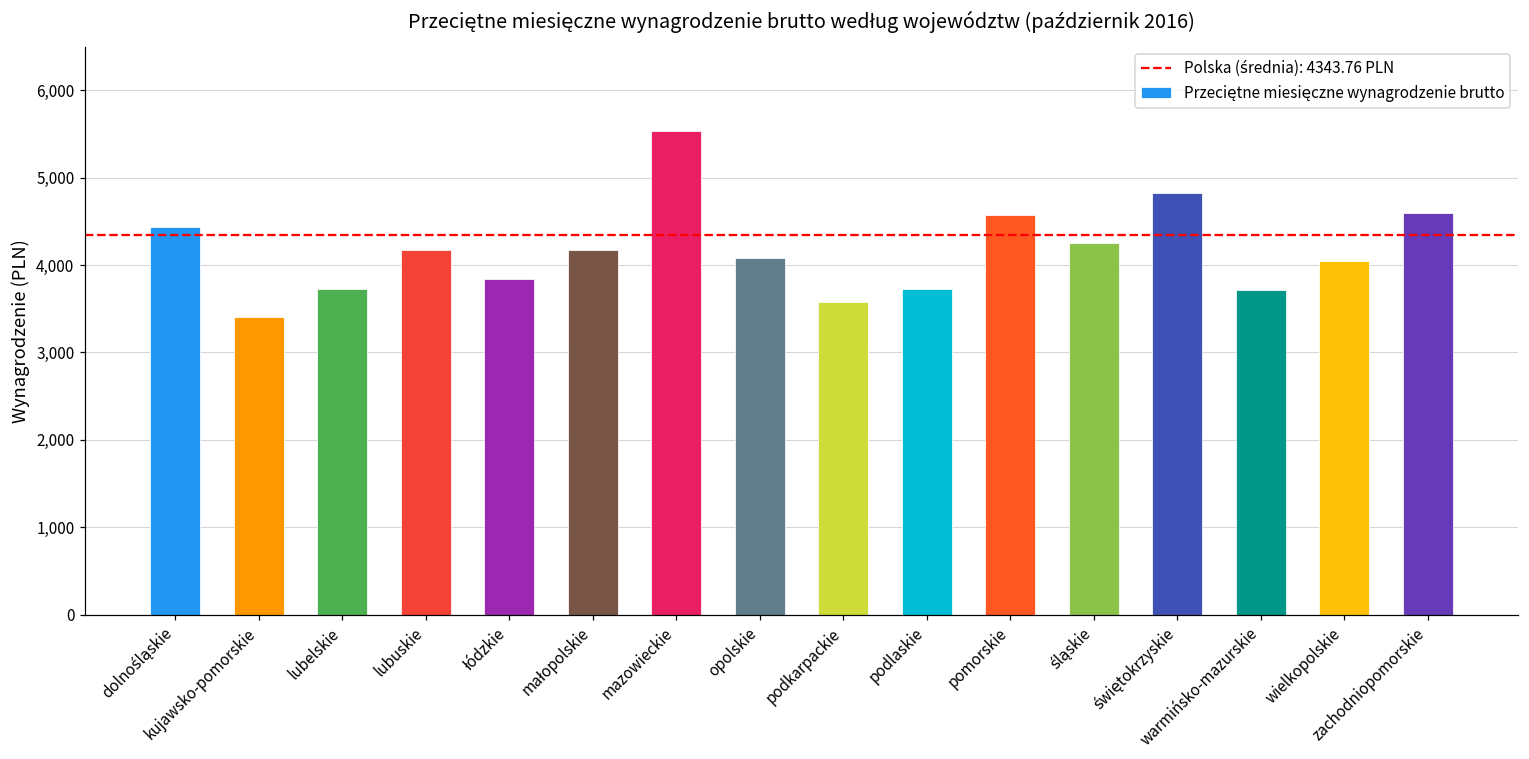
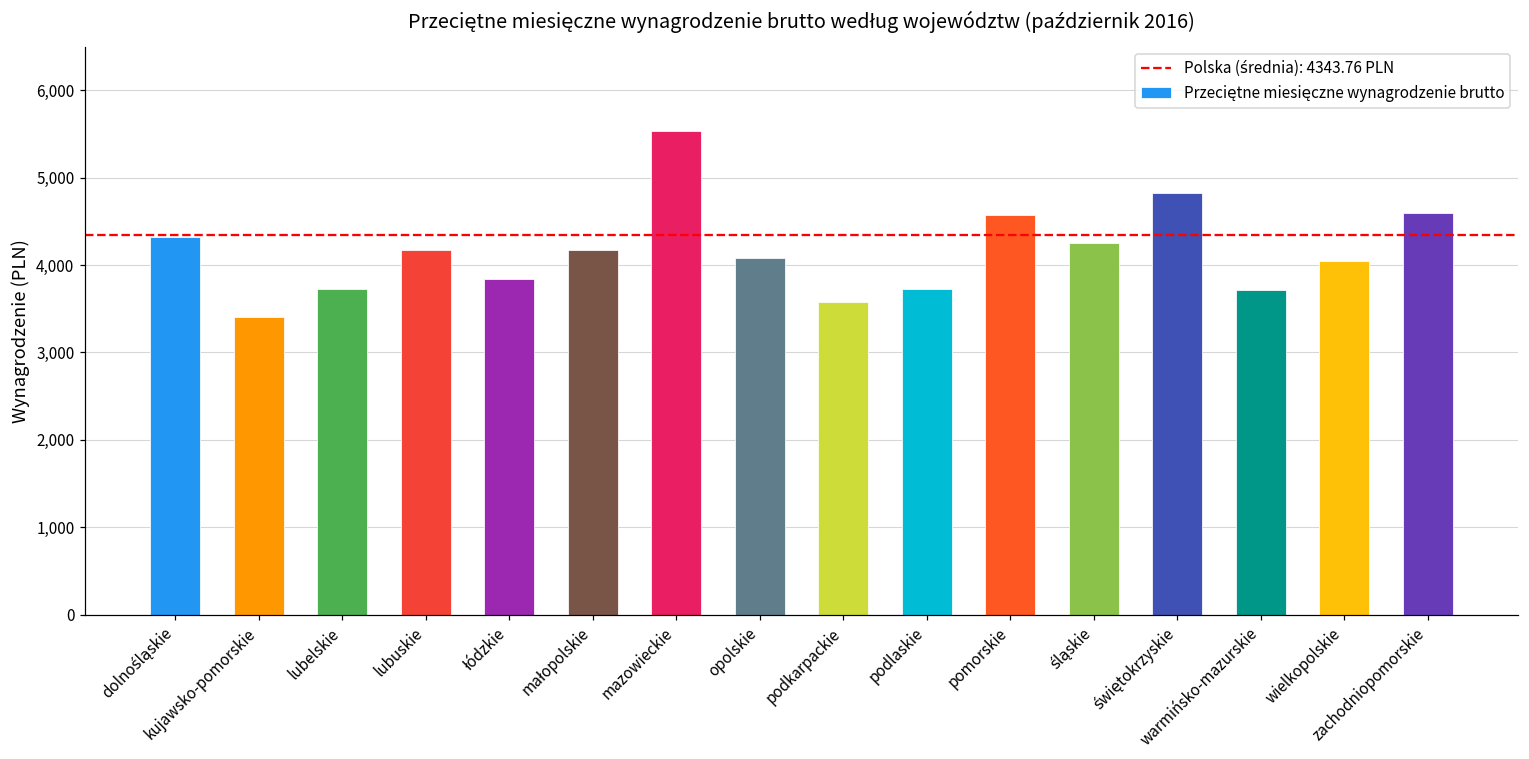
  {
-   "dolnośląskie": "4,400",
+   "dolnośląskie": "4,300",
    "kujawsko-pomorskie": "3,400",
    "lubelskie": "3,700",
    "lubuskie": "4,200",
    "łódzkie": "3,800",
    "małopolskie": "4,200",
    "mazowieckie": "5,500",
    "opolskie": "4,100",
    "podkarpackie": "3,600",
    "podlaskie": "3,700",
    "pomorskie": "4,600",
    "śląskie": "4,200",
    "świętokrzyskie": "4,800",
    "warmińsko-mazurskie": "3,700",
    "wielkopolskie": "4,000",
    "zachodniopomorskie": "4,600"
  }
